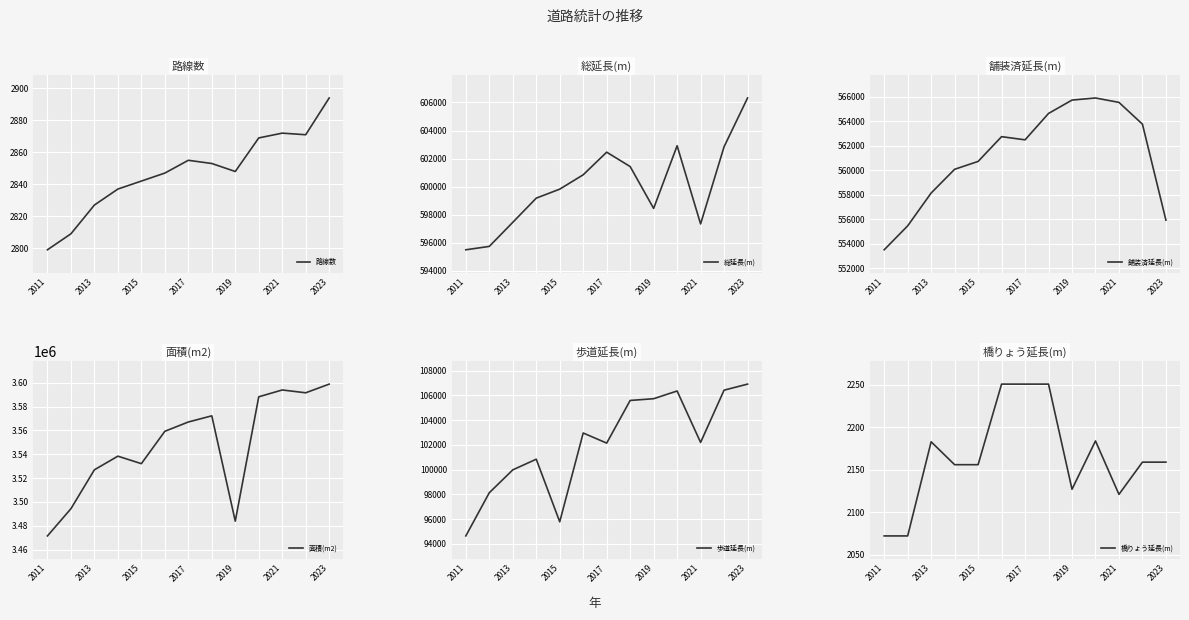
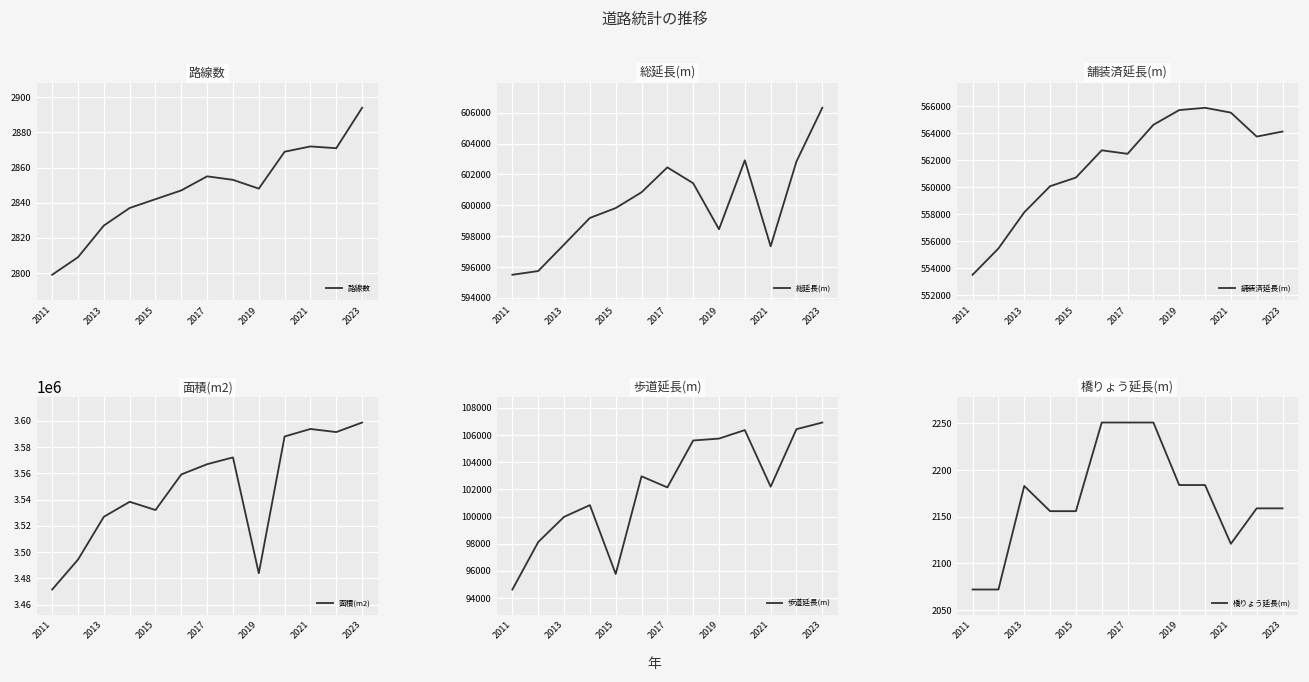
  {
    "路線数": {
      "2011": 2799,
      "2013": 2827,
      "2015": 2842,
      "2017": 2855,
      "2019": 2848,
      "2021": 2872,
      "2023": 2894
    },
    "総延長(m)": {
      "2011": 595500,
      "2013": 597500,
      "2015": 599800,
      "2017": 602500,
      "2019": 598400,
      "2021": 597300,
      "2023": 606300
    },
    "舗装済延長(m)": {
      "2011": 553500,
      "2013": 558100,
      "2015": 560700,
      "2017": 562500,
      "2019": 565700,
      "2021": 565500,
-     "2023": 555900
+     "2023": 564100
    },
    "面積(m2)": {
      "2011": 3471000,
      "2013": 3527000,
      "2015": 3532000,
      "2017": 3567000,
      "2019": 3484000,
      "2021": 3594000,
      "2023": 3599000
    },
    "歩道延長(m)": {
      "2011": 94600,
      "2013": 100000,
      "2015": 95800,
      "2017": 102100,
      "2019": 105700,
      "2021": 102200,
      "2023": 106900
    },
    "橋りょう延長(m)": {
      "2011": 2070,
      "2013": 2180,
      "2015": 2160,
      "2017": 2250,
-     "2019": 2130,
+     "2019": 2180,
      "2021": 2120,
      "2023": 2160
    }
  }
